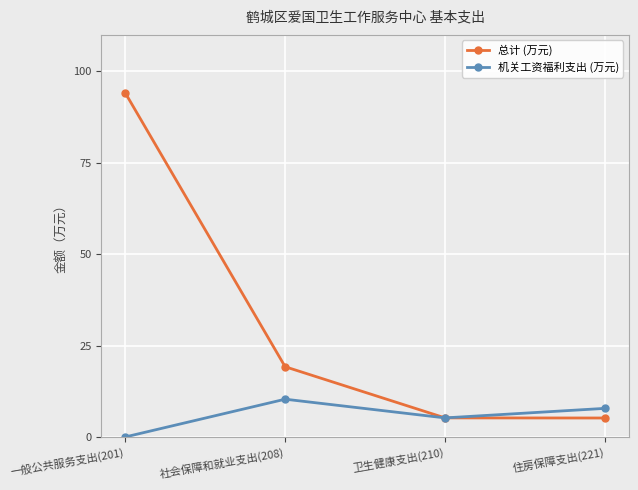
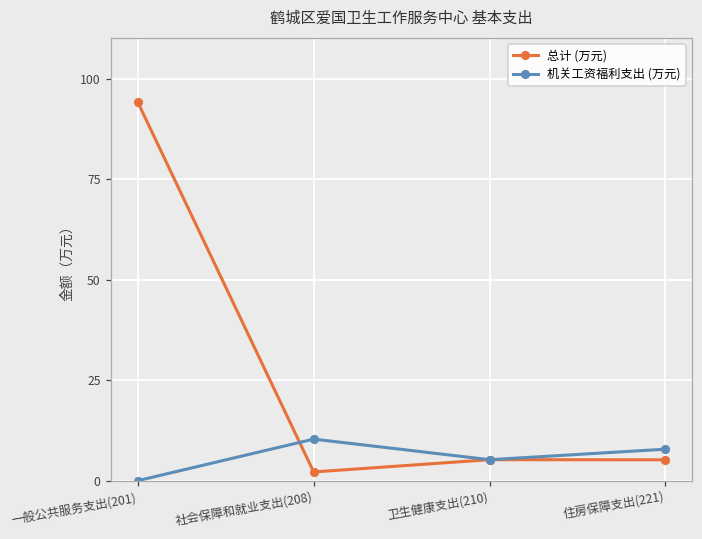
  {
    "总计 (万元)": {
      "一般公共服务支出(201)": 94,
-     "社会保障和就业支出(208)": 19,
+     "社会保障和就业支出(208)": 2,
      "住房保障支出(221)": 5
    },
    "机关工资福利支出 (万元)": {
      "一般公共服务支出(201)": 0,
      "社会保障和就业支出(208)": 10,
      "住房保障支出(221)": 8
    }
  }
